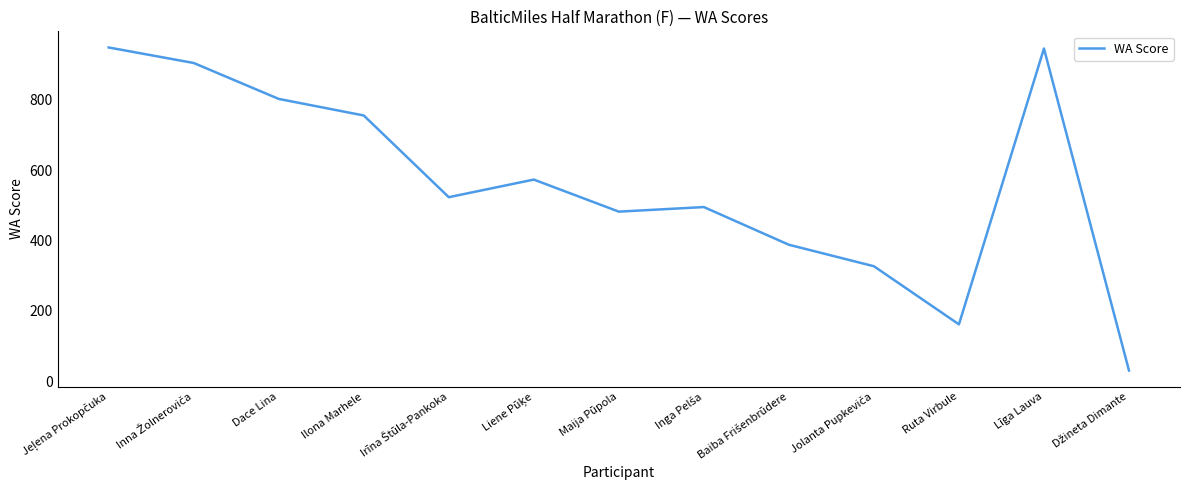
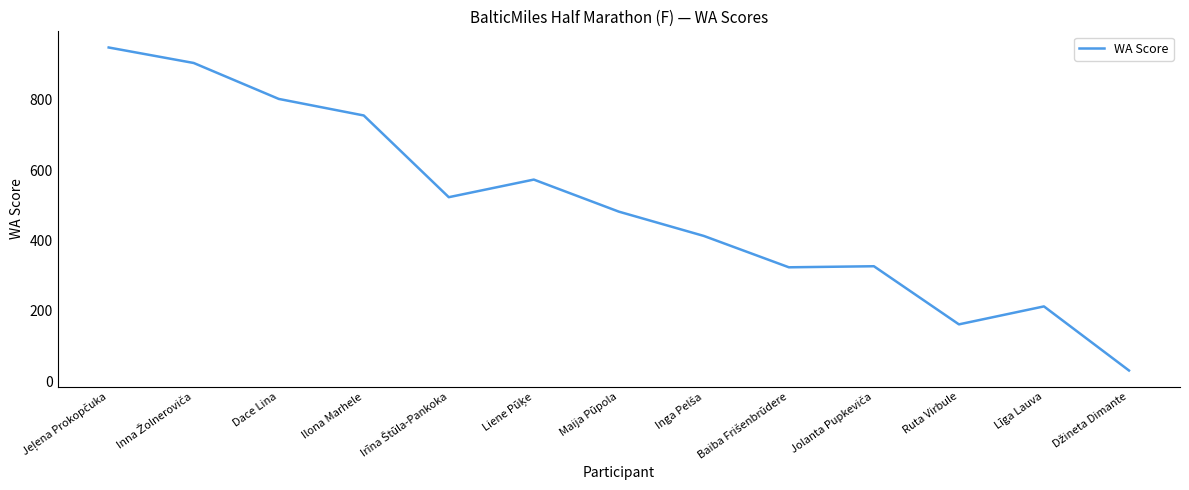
  {
    "Jeļena Prokopčuka": 950,
    "Inna Žolneroviča": 900,
    "Dace Lina": 800,
    "Ilona Marhele": 760,
    "Irīna Štūla-Pankoka": 520,
    "Liene Pūķe": 570,
    "Maija Pūpola": 480,
-   "Inga Pelša": 500,
-   "Baiba Frišenbrūdere": 390,
+   "Inga Pelša": 410,
+   "Baiba Frišenbrūdere": 320,
    "Jolanta Pupkeviča": 330,
    "Ruta Virbule": 160,
-   "Līga Lauva": 950,
+   "Līga Lauva": 210,
    "Džineta Dimante": 30
  }
